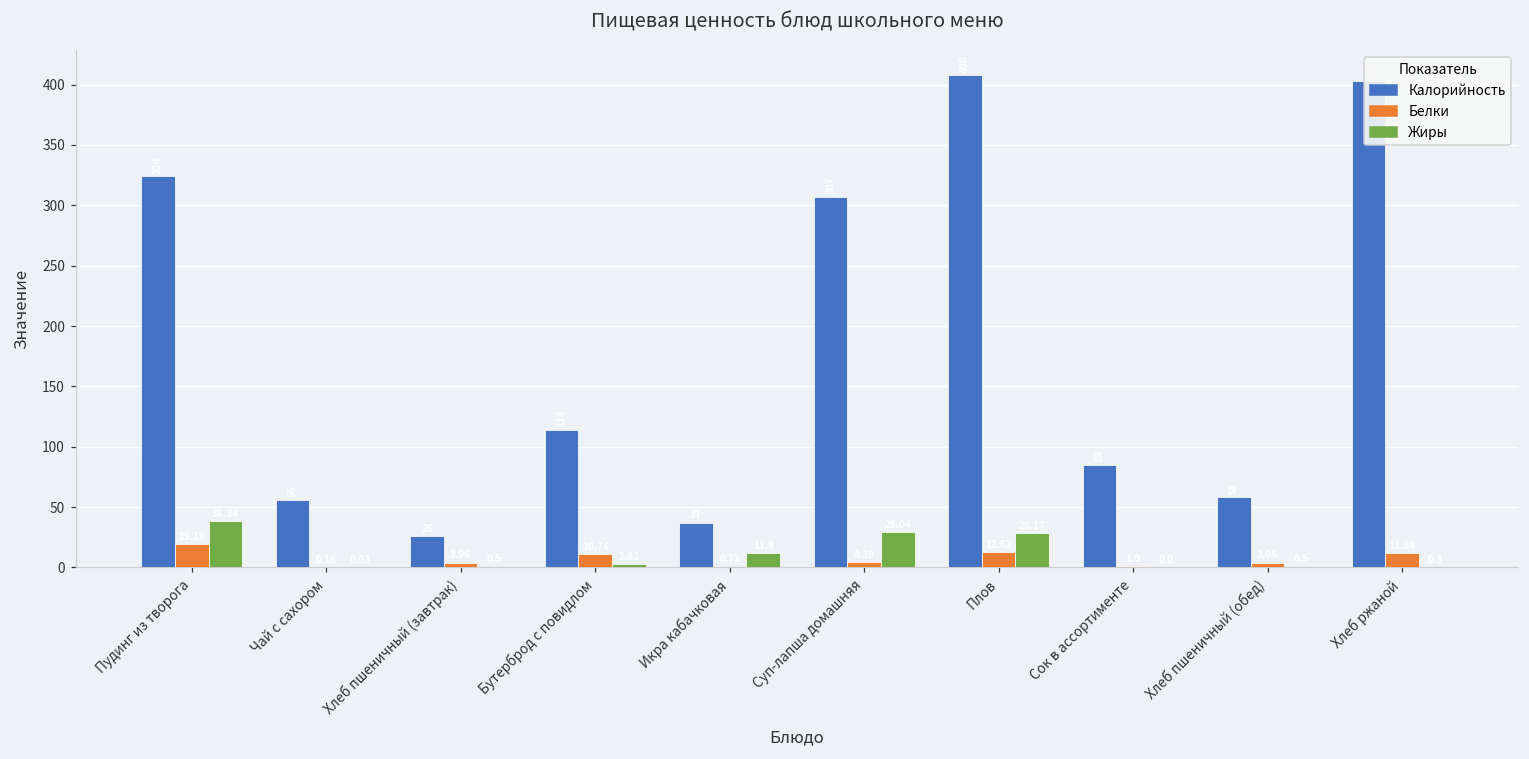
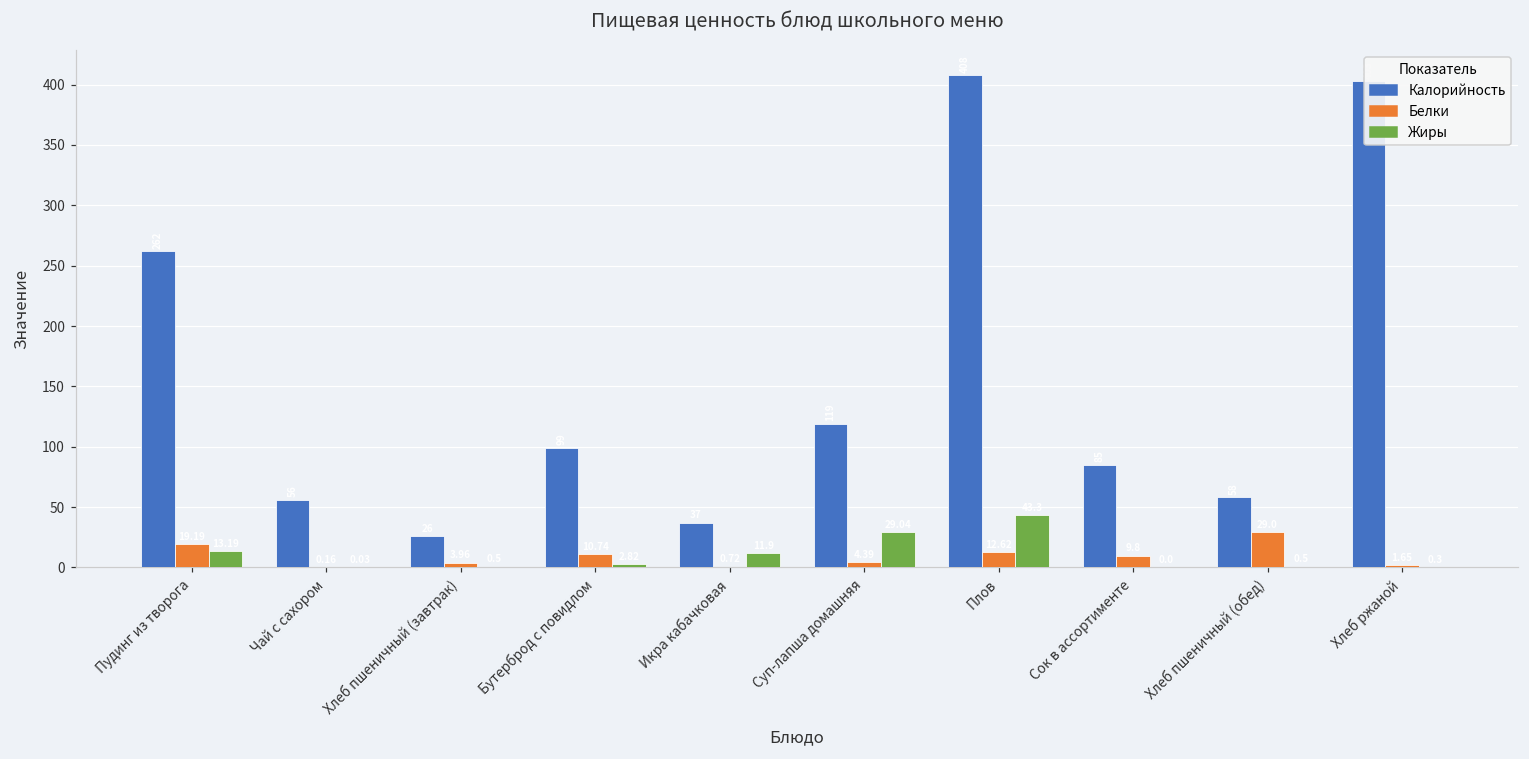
  {
    "Калорийность": {
-     "Пудинг из творога": 324,
+     "Пудинг из творога": 262,
      "Чай с сахором": 56,
      "Хлеб пшеничный (завтрак)": 26,
-     "Бутерброд с повидлом": 114,
+     "Бутерброд с повидлом": 99,
      "Икра кабачковая": 37,
-     "Суп-лапша домашняя": 307,
+     "Суп-лапша домашняя": 119,
      "Плов": 408,
      "Сок в ассортименте": 85,
      "Хлеб пшеничный (обед)": 58
    },
    "Белки": {
      "Пудинг из творога": 19,
      "Хлеб пшеничный (завтрак)": 4,
      "Бутерброд с повидлом": 11,
      "Суп-лапша домашняя": 4,
      "Плов": 13,
-     "Сок в ассортименте": 1,
-     "Хлеб пшеничный (обед)": 4,
-     "Хлеб ржаной": 12
+     "Сок в ассортименте": 10,
+     "Хлеб пшеничный (обед)": 29,
+     "Хлеб ржаной": 2
    },
    "Жиры": {
-     "Пудинг из творога": 38,
+     "Пудинг из творога": 13,
      "Бутерброд с повидлом": 3,
      "Икра кабачковая": 12,
      "Суп-лапша домашняя": 29,
-     "Плов": 28,
+     "Плов": 43,
      "Сок в ассортименте": 0
    }
  }
